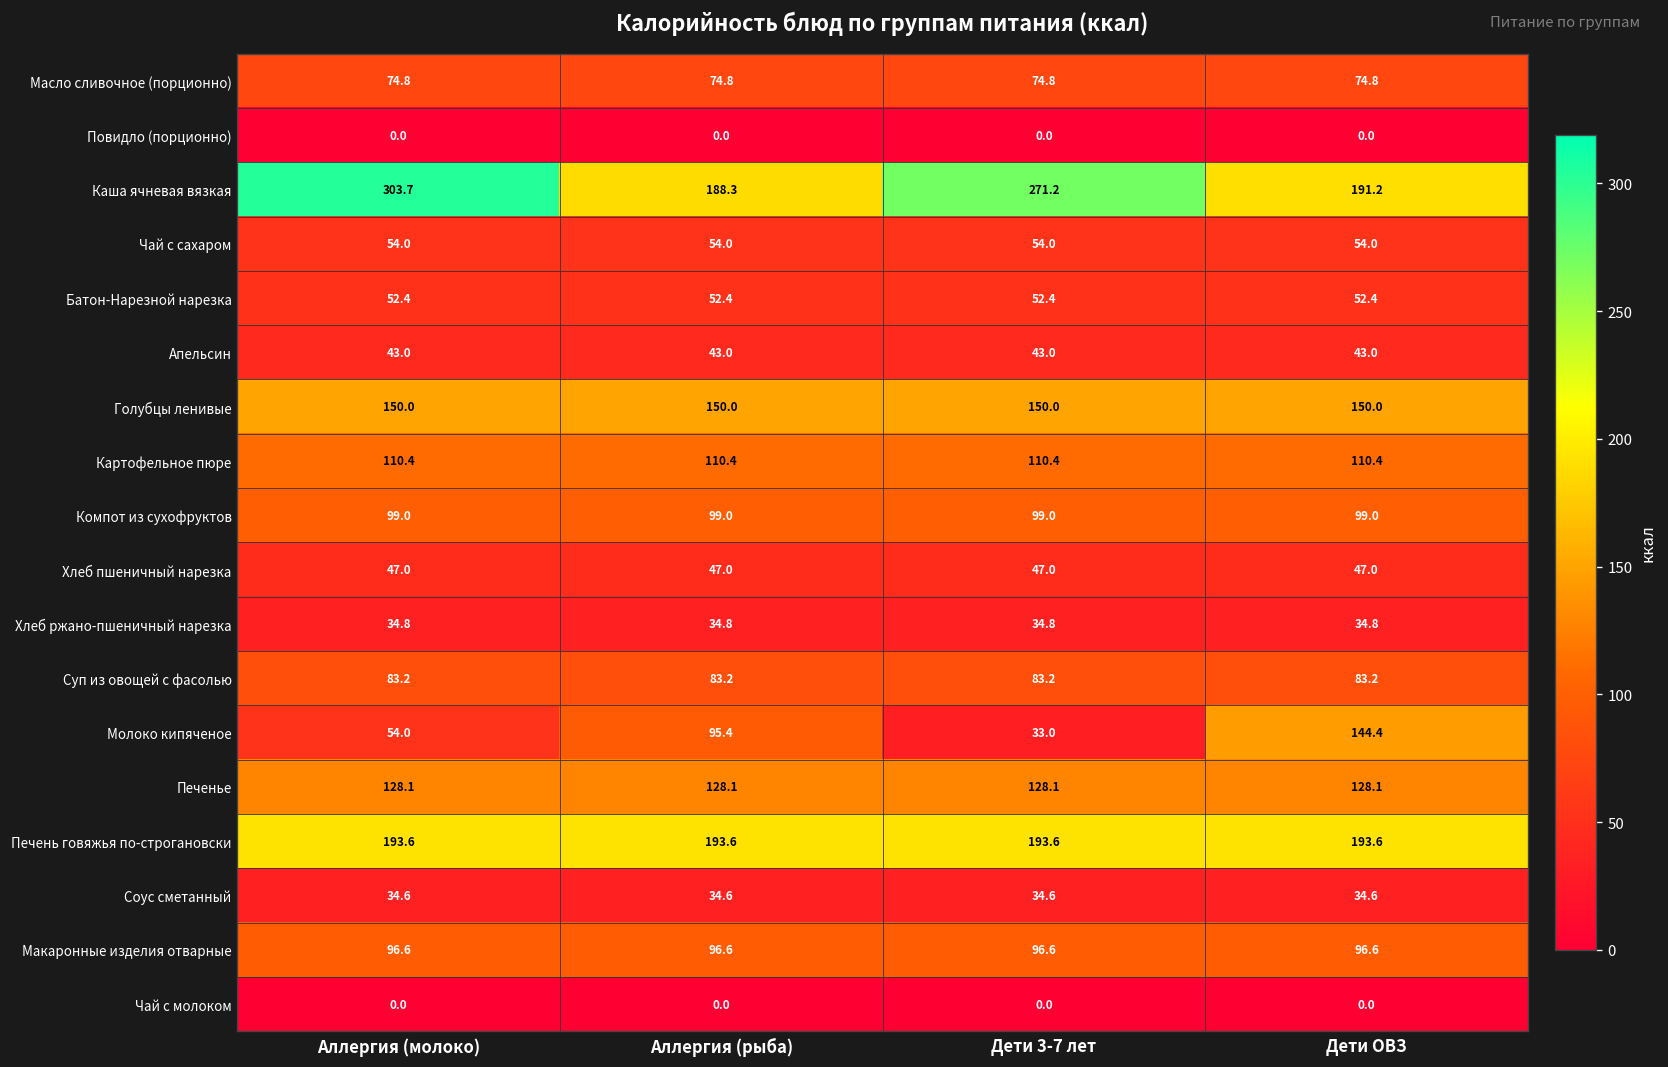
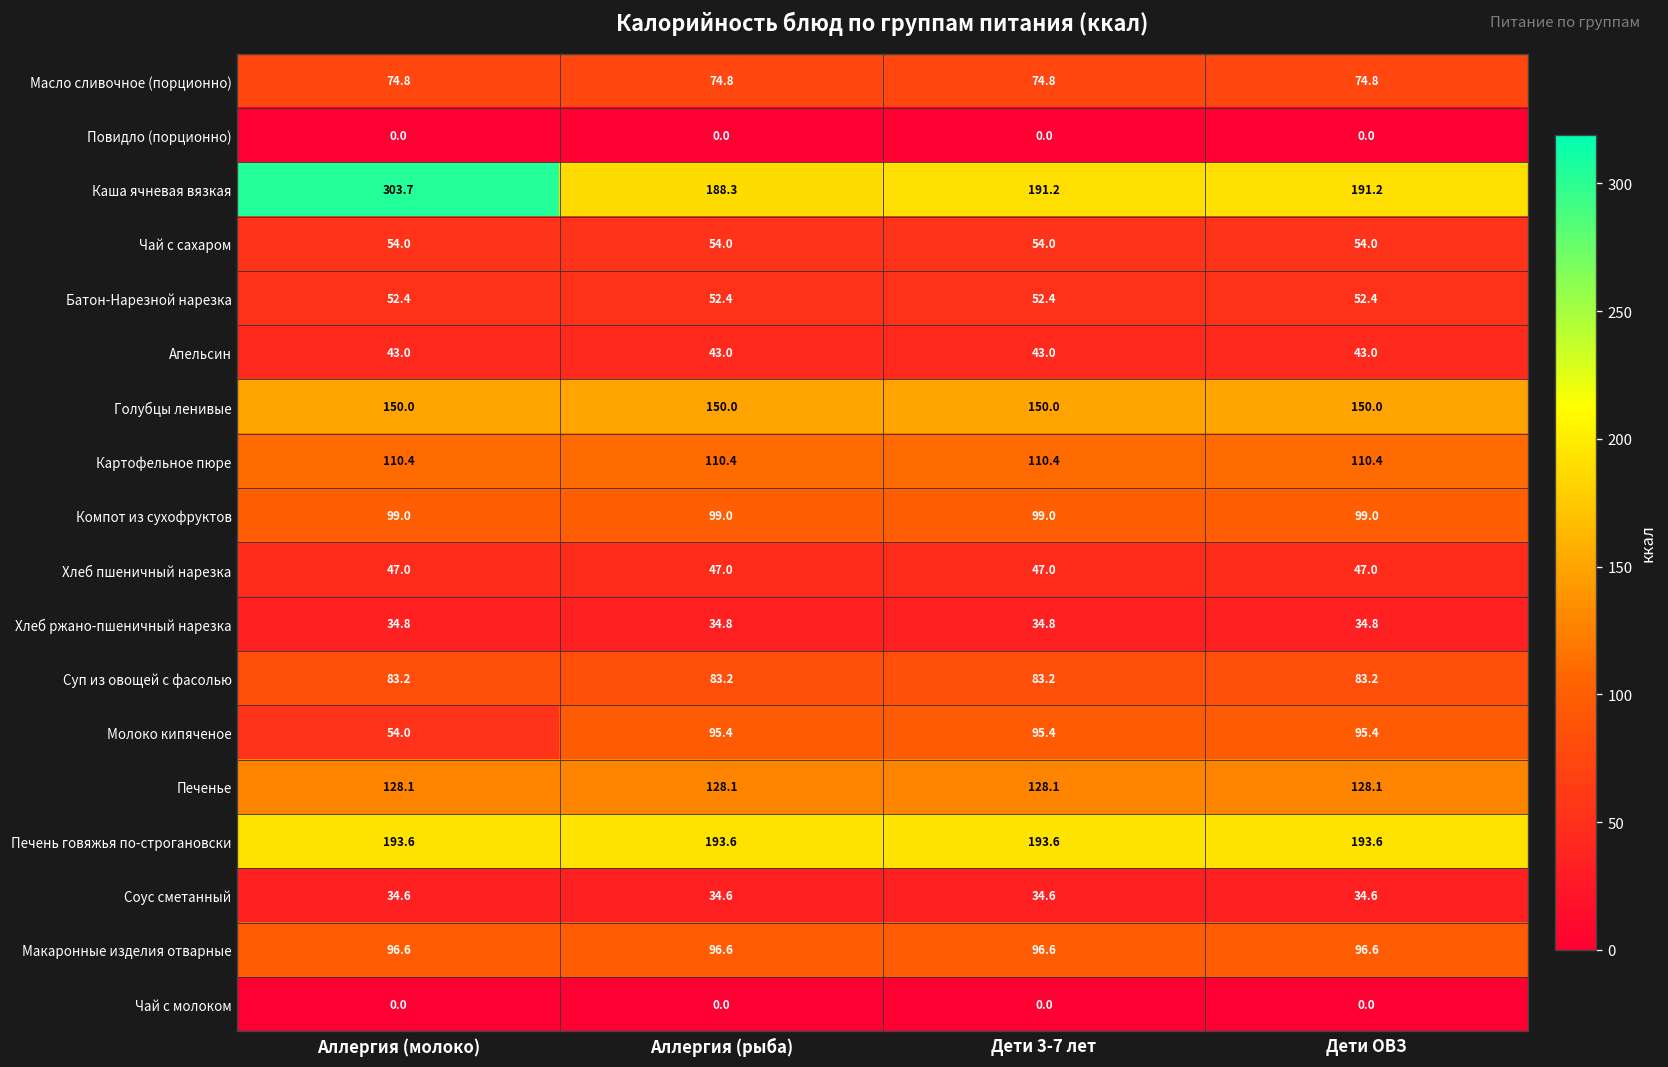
  {
    "Масло сливочное (порционно)": {
      "Аллергия (молоко)": 74.8,
      "Аллергия (рыба)": 74.8,
      "Дети 3-7 лет": 74.8,
      "Дети ОВЗ": 74.8
    },
    "Повидло (порционно)": {
      "Аллергия (молоко)": 0.0,
      "Аллергия (рыба)": 0.0,
      "Дети 3-7 лет": 0.0,
      "Дети ОВЗ": 0.0
    },
    "Каша ячневая вязкая": {
      "Аллергия (молоко)": 303.7,
      "Аллергия (рыба)": 188.3,
-     "Дети 3-7 лет": 271.2,
+     "Дети 3-7 лет": 191.2,
      "Дети ОВЗ": 191.2
    },
    "Чай с сахаром": {
      "Аллергия (молоко)": 54.0,
      "Аллергия (рыба)": 54.0,
      "Дети 3-7 лет": 54.0,
      "Дети ОВЗ": 54.0
    },
    "Батон-Нарезной нарезка": {
      "Аллергия (молоко)": 52.4,
      "Аллергия (рыба)": 52.4,
      "Дети 3-7 лет": 52.4,
      "Дети ОВЗ": 52.4
    },
    "Апельсин": {
      "Аллергия (молоко)": 43.0,
      "Аллергия (рыба)": 43.0,
      "Дети 3-7 лет": 43.0,
      "Дети ОВЗ": 43.0
    },
    "Голубцы ленивые": {
      "Аллергия (молоко)": 150.0,
      "Аллергия (рыба)": 150.0,
      "Дети 3-7 лет": 150.0,
      "Дети ОВЗ": 150.0
    },
    "Картофельное пюре": {
      "Аллергия (молоко)": 110.4,
      "Аллергия (рыба)": 110.4,
      "Дети 3-7 лет": 110.4,
      "Дети ОВЗ": 110.4
    },
    "Компот из сухофруктов": {
      "Аллергия (молоко)": 99.0,
      "Аллергия (рыба)": 99.0,
      "Дети 3-7 лет": 99.0,
      "Дети ОВЗ": 99.0
    },
    "Хлеб пшеничный нарезка": {
      "Аллергия (молоко)": 47.0,
      "Аллергия (рыба)": 47.0,
      "Дети 3-7 лет": 47.0,
      "Дети ОВЗ": 47.0
    },
    "Хлеб ржано-пшеничный нарезка": {
      "Аллергия (молоко)": 34.8,
      "Аллергия (рыба)": 34.8,
      "Дети 3-7 лет": 34.8,
      "Дети ОВЗ": 34.8
    },
    "Суп из овощей с фасолью": {
      "Аллергия (молоко)": 83.2,
      "Аллергия (рыба)": 83.2,
      "Дети 3-7 лет": 83.2,
      "Дети ОВЗ": 83.2
    },
    "Молоко кипяченое": {
      "Аллергия (молоко)": 54.0,
      "Аллергия (рыба)": 95.4,
-     "Дети 3-7 лет": 33.0,
-     "Дети ОВЗ": 144.4
+     "Дети 3-7 лет": 95.4,
+     "Дети ОВЗ": 95.4
    },
    "Печенье": {
      "Аллергия (молоко)": 128.1,
      "Аллергия (рыба)": 128.1,
      "Дети 3-7 лет": 128.1,
      "Дети ОВЗ": 128.1
    },
    "Печень говяжья по-строгановски": {
      "Аллергия (молоко)": 193.6,
      "Аллергия (рыба)": 193.6,
      "Дети 3-7 лет": 193.6,
      "Дети ОВЗ": 193.6
    },
    "Соус сметанный": {
      "Аллергия (молоко)": 34.6,
      "Аллергия (рыба)": 34.6,
      "Дети 3-7 лет": 34.6,
      "Дети ОВЗ": 34.6
    },
    "Макаронные изделия отварные": {
      "Аллергия (молоко)": 96.6,
      "Аллергия (рыба)": 96.6,
      "Дети 3-7 лет": 96.6,
      "Дети ОВЗ": 96.6
    },
    "Чай с молоком": {
      "Аллергия (молоко)": 0.0,
      "Аллергия (рыба)": 0.0,
      "Дети 3-7 лет": 0.0,
      "Дети ОВЗ": 0.0
    }
  }
